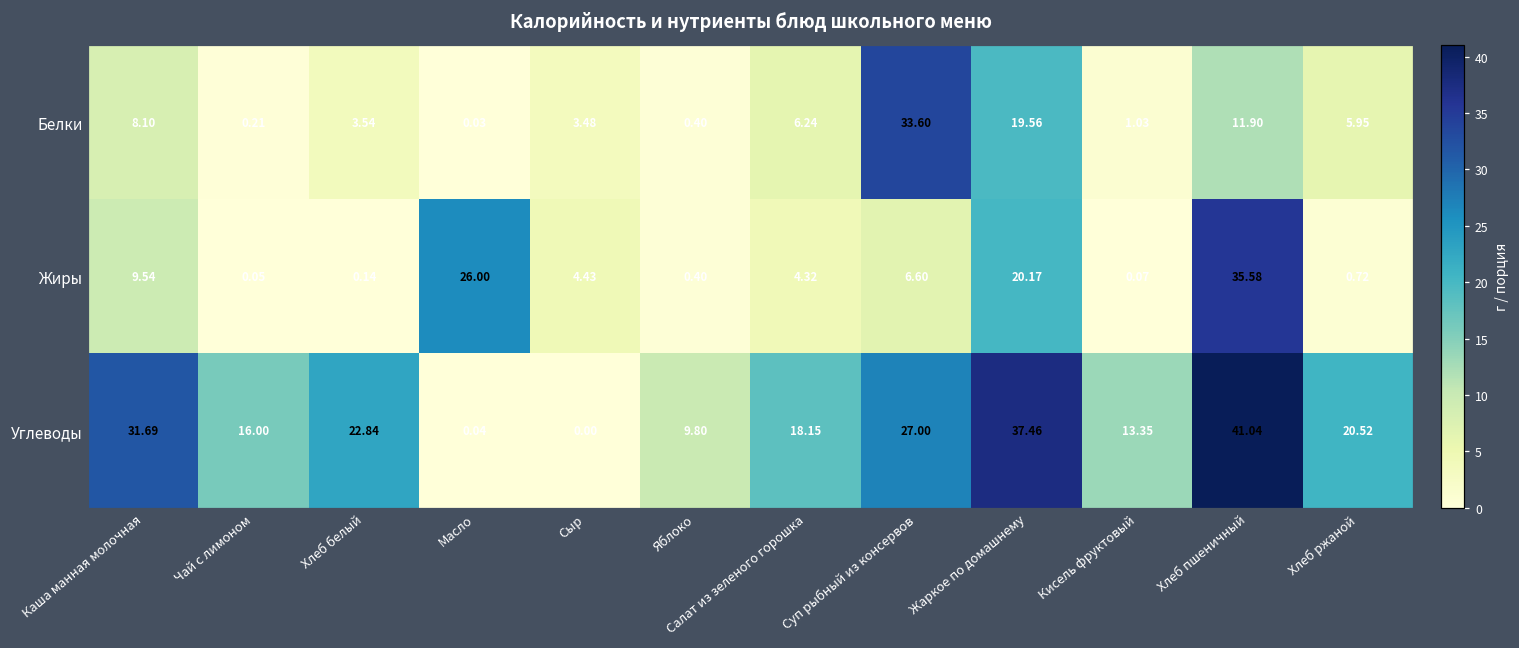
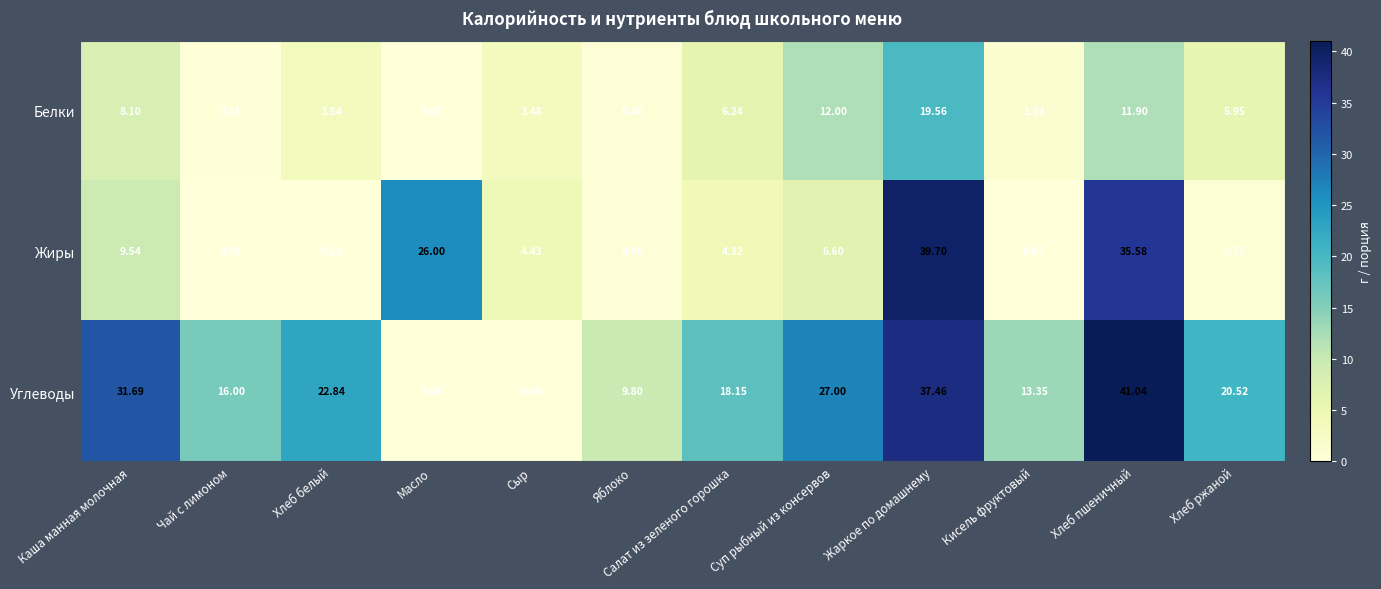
  {
    "Белки": {
      "Каша манная молочная": 8.10,
      "Хлеб белый": 3.54,
      "Сыр": 3.48,
      "Салат из зеленого горошка": 6.24,
-     "Суп рыбный из консервов": 33.60,
+     "Суп рыбный из консервов": 12.00,
      "Жаркое по домашнему": 19.56,
      "Хлеб пшеничный": 11.90,
      "Хлеб ржаной": 5.95
    },
    "Жиры": {
      "Каша манная молочная": 9.54,
      "Масло": 26.00,
      "Сыр": 4.43,
      "Салат из зеленого горошка": 4.32,
      "Суп рыбный из консервов": 6.60,
-     "Жаркое по домашнему": 20.17,
+     "Жаркое по домашнему": 39.70,
      "Хлеб пшеничный": 35.58
    },
    "Углеводы": {
      "Каша манная молочная": 31.69,
      "Чай с лимоном": 16.00,
      "Хлеб белый": 22.84,
      "Яблоко": 9.80,
      "Салат из зеленого горошка": 18.15,
      "Суп рыбный из консервов": 27.00,
      "Жаркое по домашнему": 37.46,
      "Кисель фруктовый": 13.35,
      "Хлеб пшеничный": 41.04,
      "Хлеб ржаной": 20.52
    }
  }
